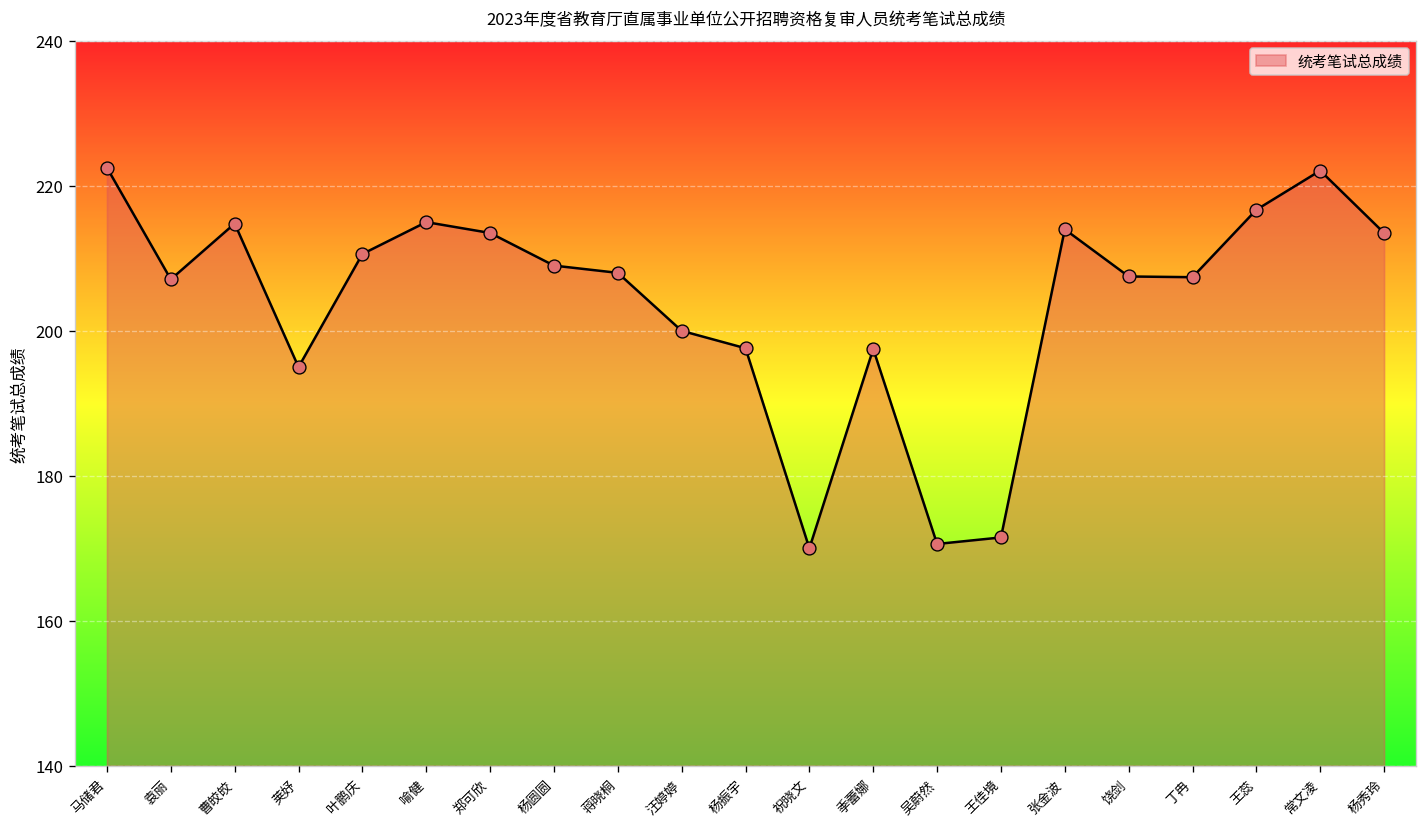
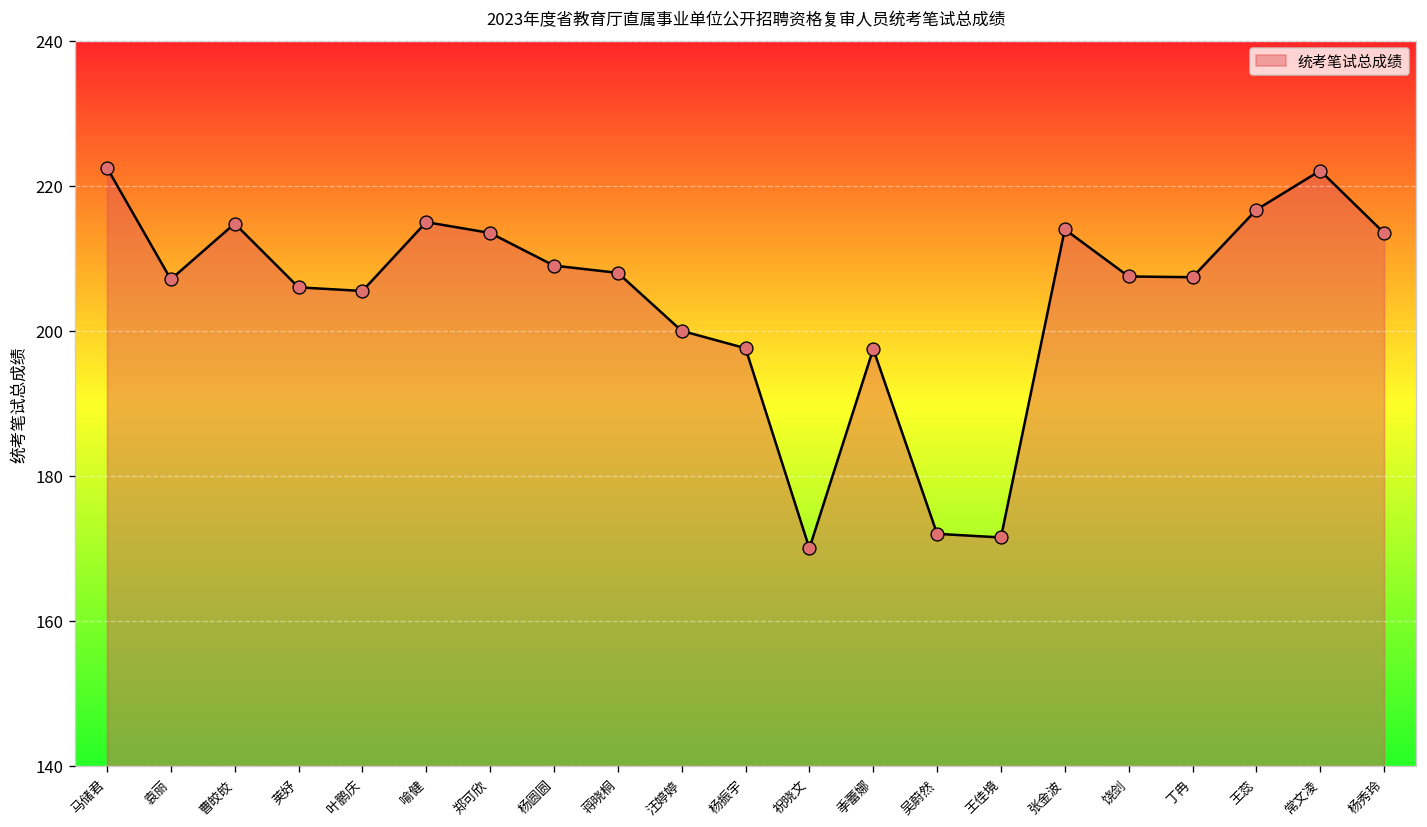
  {
    "马储君": 223,
    "袁丽": 207,
    "曹皎皎": 215,
-   "荚妤": 195,
-   "叶鹏庆": 211,
+   "荚妤": 206,
+   "叶鹏庆": 206,
    "喻健": 215,
    "郑可欣": 214,
    "杨圆圆": 209,
    "蒋晓桐": 208,
    "汪婷婷": 200,
    "杨振宇": 198,
    "祝晓文": 170,
    "季蕾娜": 198,
-   "吴蔚然": 171,
+   "吴蔚然": 172,
    "王佳境": 172,
    "张金波": 214,
    "饶剑": 208,
    "丁冉": 207,
    "王蕊": 217,
    "常文凌": 222,
    "杨秀玲": 214
  }
